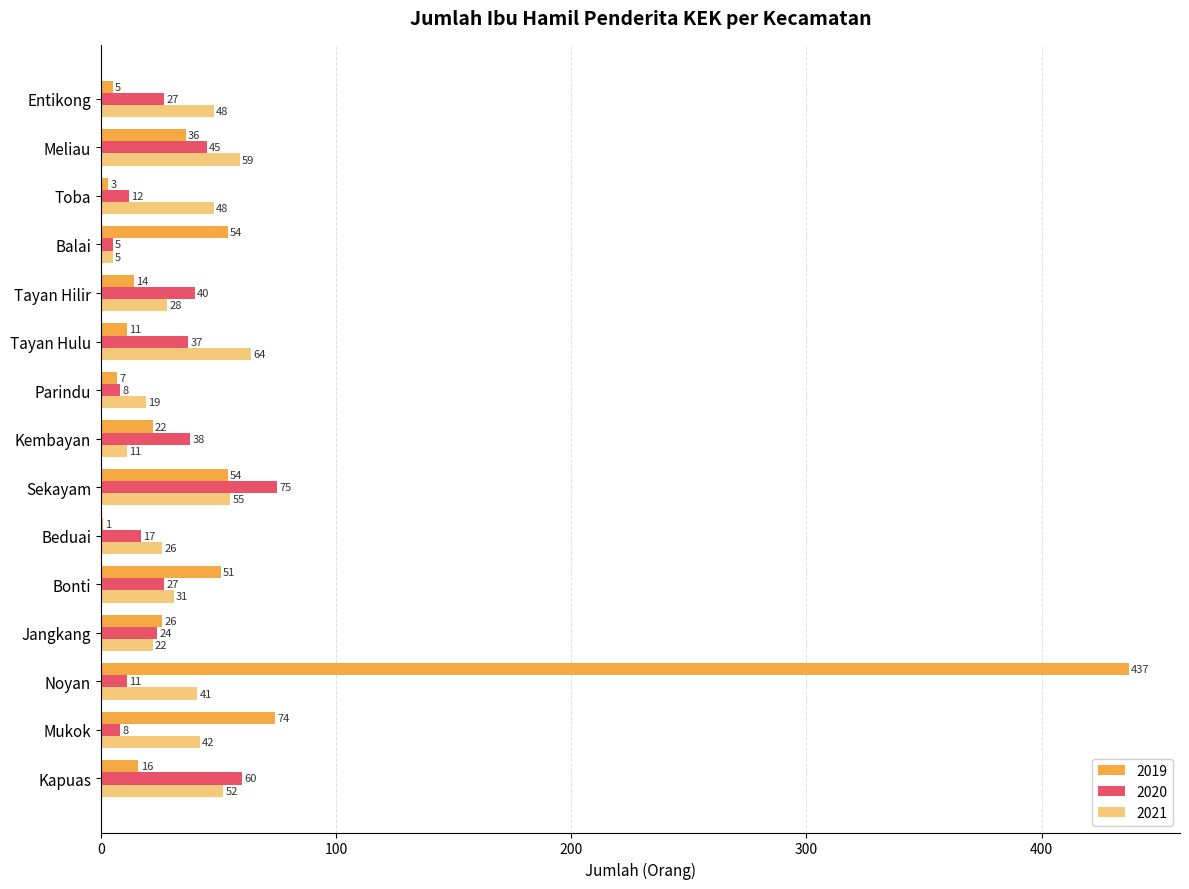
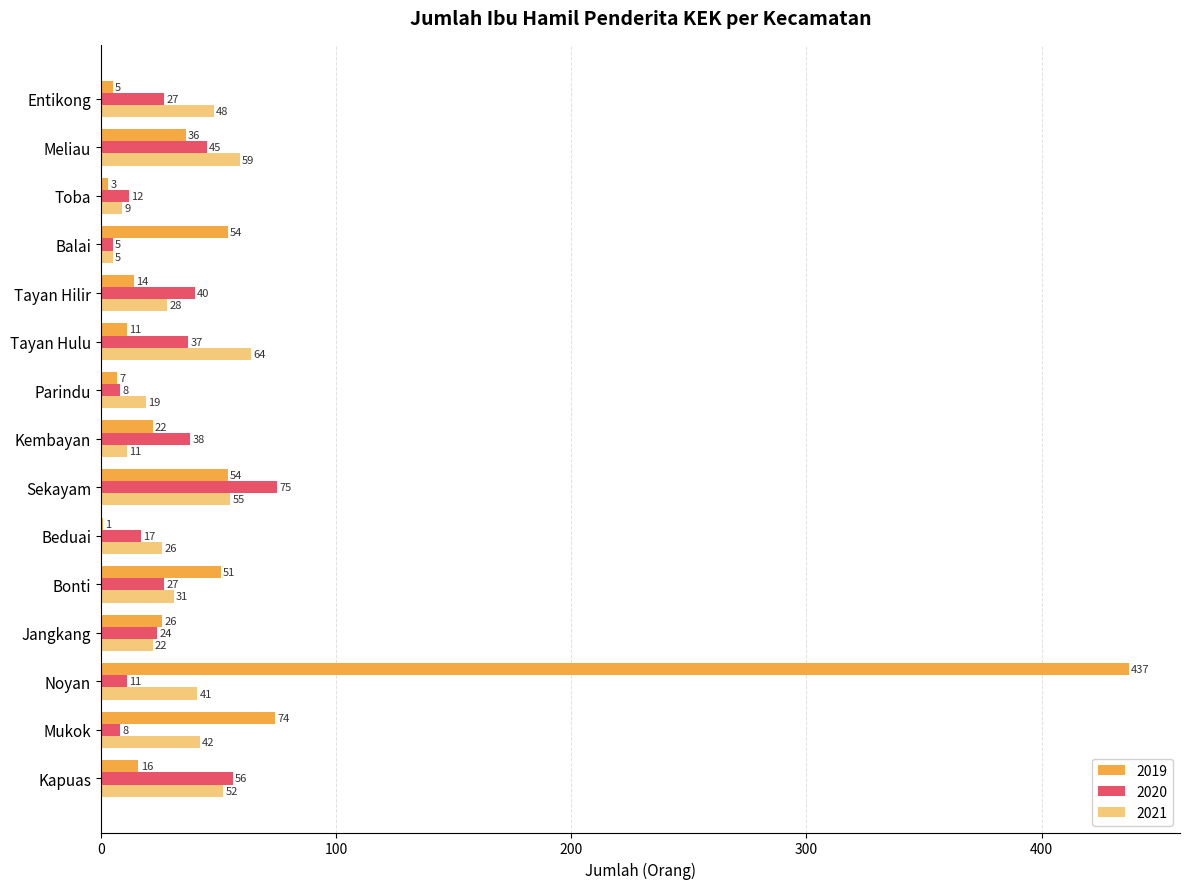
  {
    "2019": {
      "Entikong": 5,
      "Meliau": 36,
      "Toba": 3,
      "Balai": 54,
      "Tayan Hilir": 14,
      "Tayan Hulu": 11,
      "Parindu": 7,
      "Kembayan": 22,
      "Sekayam": 54,
      "Beduai": 1,
      "Bonti": 51,
      "Jangkang": 26,
      "Noyan": 437,
      "Mukok": 74,
      "Kapuas": 16
    },
    "2020": {
      "Entikong": 27,
      "Meliau": 45,
      "Toba": 12,
      "Balai": 5,
      "Tayan Hilir": 40,
      "Tayan Hulu": 37,
      "Parindu": 8,
      "Kembayan": 38,
      "Sekayam": 75,
      "Beduai": 17,
      "Bonti": 27,
      "Jangkang": 24,
      "Noyan": 11,
      "Mukok": 8,
-     "Kapuas": 60
+     "Kapuas": 56
    },
    "2021": {
      "Entikong": 48,
      "Meliau": 59,
-     "Toba": 48,
+     "Toba": 9,
      "Balai": 5,
      "Tayan Hilir": 28,
      "Tayan Hulu": 64,
      "Parindu": 19,
      "Kembayan": 11,
      "Sekayam": 55,
      "Beduai": 26,
      "Bonti": 31,
      "Jangkang": 22,
      "Noyan": 41,
      "Mukok": 42,
      "Kapuas": 52
    }
  }
